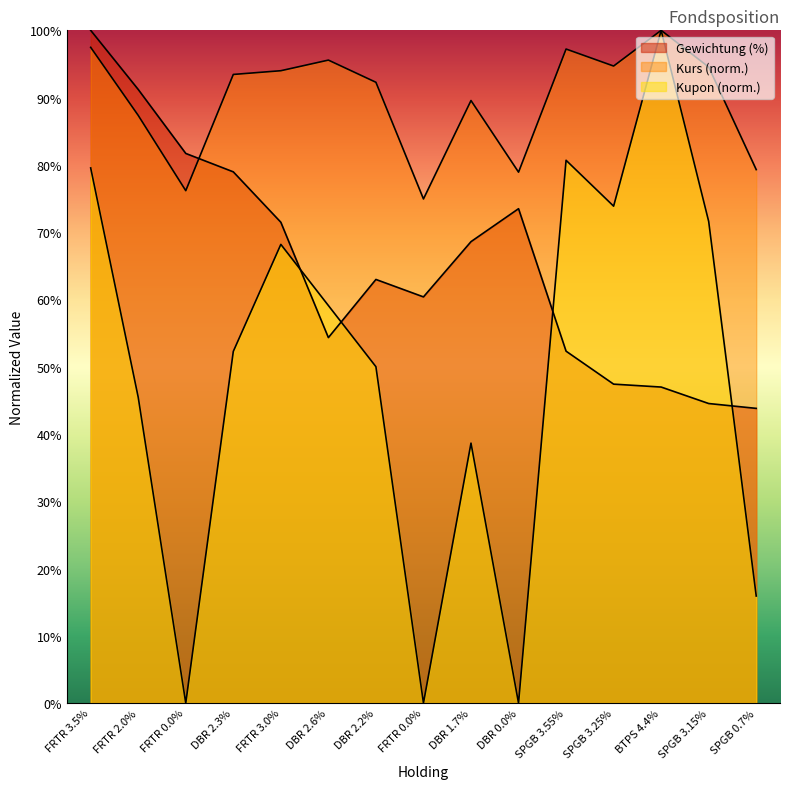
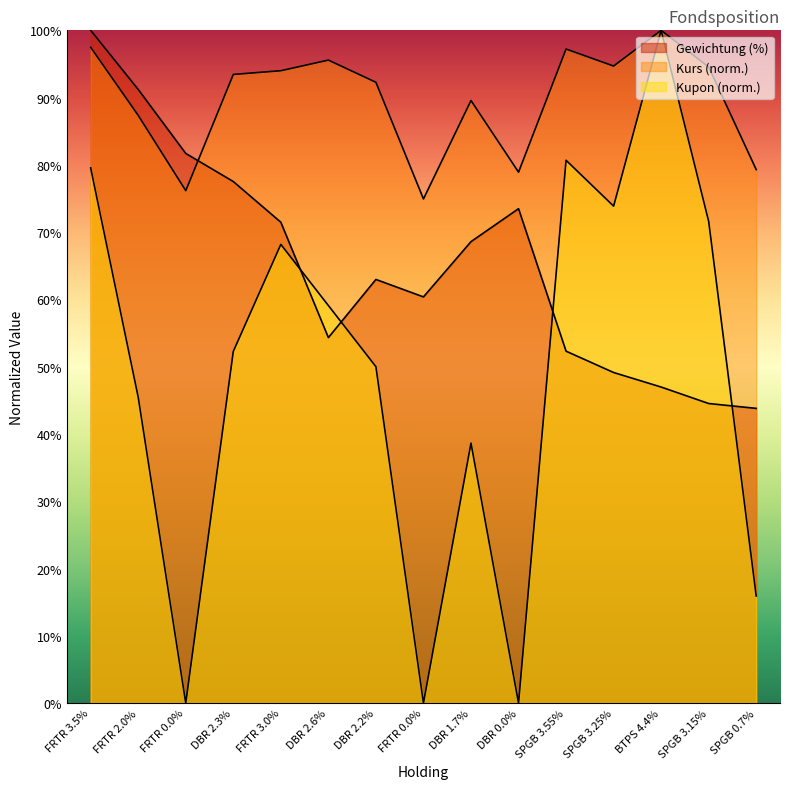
  {
    "Gewichtung (%)": {
      "FRTR 3.5%": "100%",
      "FRTR 2.0%": "91%",
-     "DBR 2.3%": "79%",
+     "DBR 2.3%": "78%",
      "FRTR 3.0%": "71%",
      "DBR 2.6%": "54%",
      "DBR 2.2%": "63%",
      "DBR 1.7%": "69%",
      "DBR 0.0%": "73%",
      "SPGB 3.55%": "52%",
-     "SPGB 3.25%": "47%",
+     "SPGB 3.25%": "49%",
      "BTPS 4.4%": "47%",
      "SPGB 3.15%": "45%",
      "SPGB 0.7%": "44%"
    }
  }
